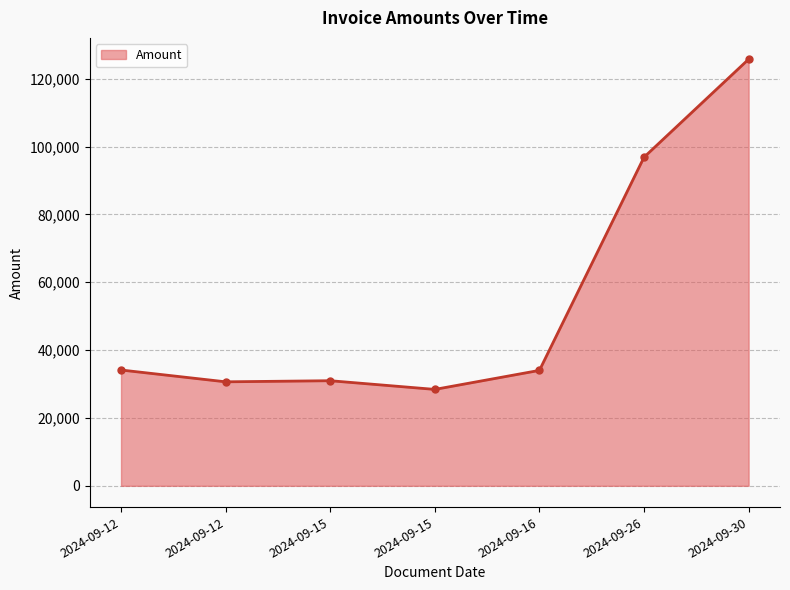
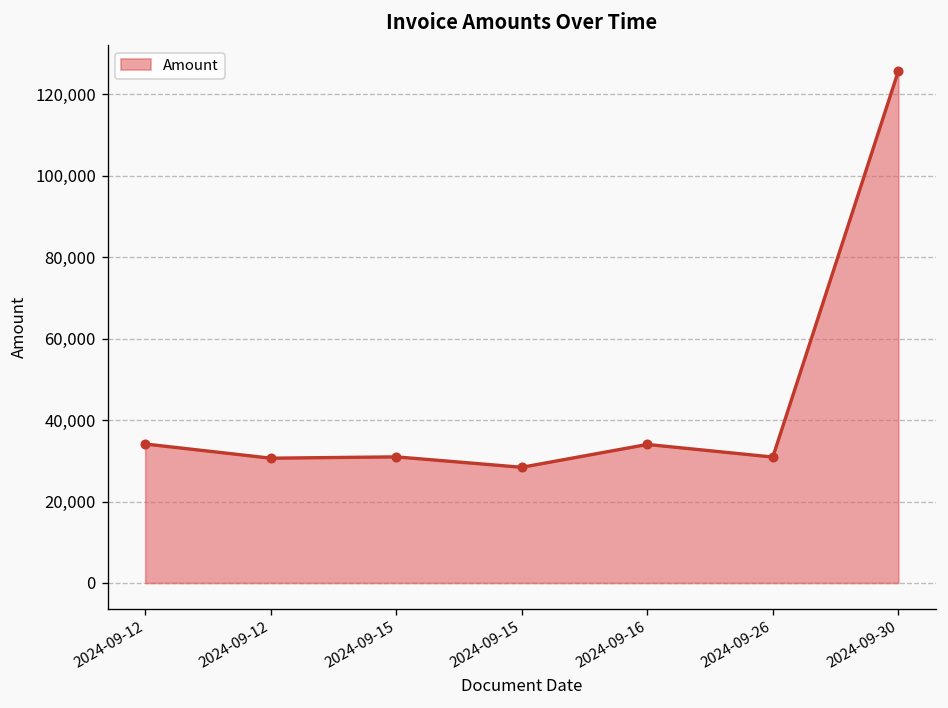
  {
    "2024-09-16": "34,000",
-   "2024-09-26": "97,000",
+   "2024-09-26": "31,000",
    "2024-09-30": "126,000"
  }
